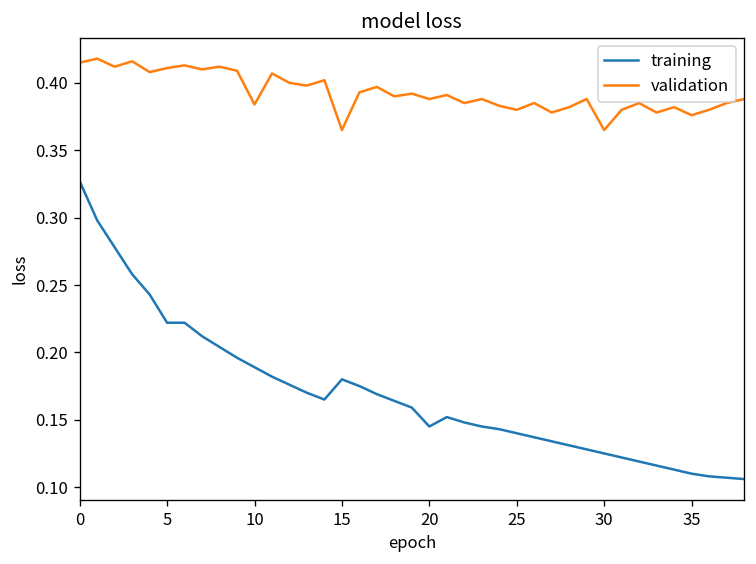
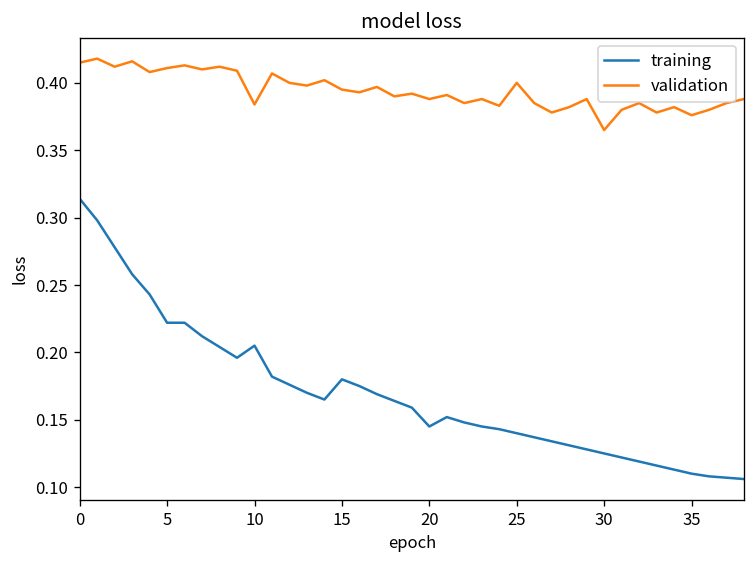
  {
    "training": {
-     "0": 0.327,
+     "0": 0.314,
      "5": 0.222,
-     "10": 0.189,
+     "10": 0.205,
      "15": 0.180,
      "20": 0.145,
      "25": 0.140,
      "30": 0.125,
      "35": 0.110
    },
    "validation": {
      "0": 0.415,
      "5": 0.411,
      "10": 0.384,
-     "15": 0.365,
+     "15": 0.395,
      "20": 0.388,
-     "25": 0.38,
+     "25": 0.40,
      "30": 0.365,
      "35": 0.376
    }
  }
